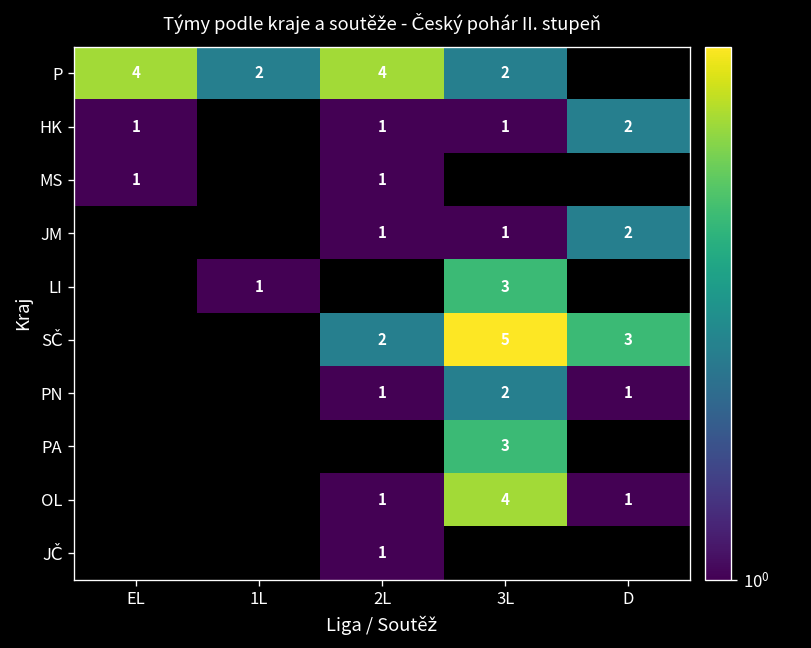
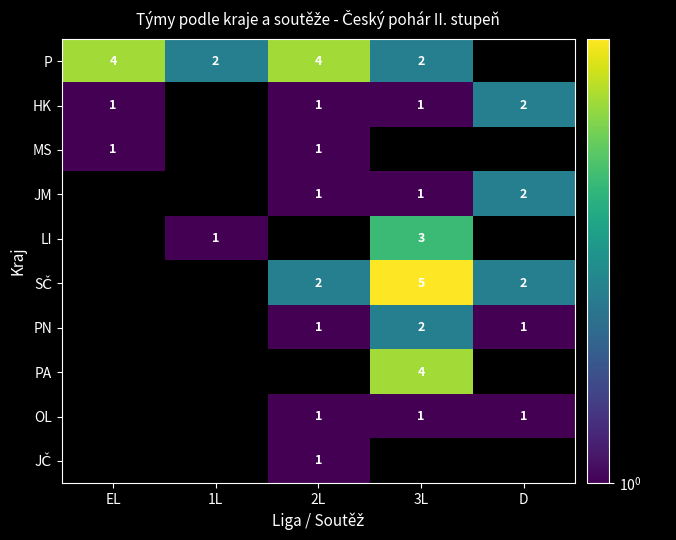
  {
    "P": {
      "EL": 4,
      "1L": 2,
      "2L": 4,
      "3L": 2
    },
    "HK": {
      "EL": 1,
      "2L": 1,
      "3L": 1,
      "D": 2
    },
    "MS": {
      "EL": 1,
      "2L": 1
    },
    "JM": {
      "2L": 1,
      "3L": 1,
      "D": 2
    },
    "LI": {
      "1L": 1,
      "3L": 3
    },
    "SČ": {
      "2L": 2,
      "3L": 5,
-     "D": 3
+     "D": 2
    },
    "PN": {
      "2L": 1,
      "3L": 2,
      "D": 1
    },
    "PA": {
-     "3L": 3
+     "3L": 4
    },
    "OL": {
      "2L": 1,
-     "3L": 4,
+     "3L": 1,
      "D": 1
    },
    "JČ": {
      "2L": 1
    }
  }
